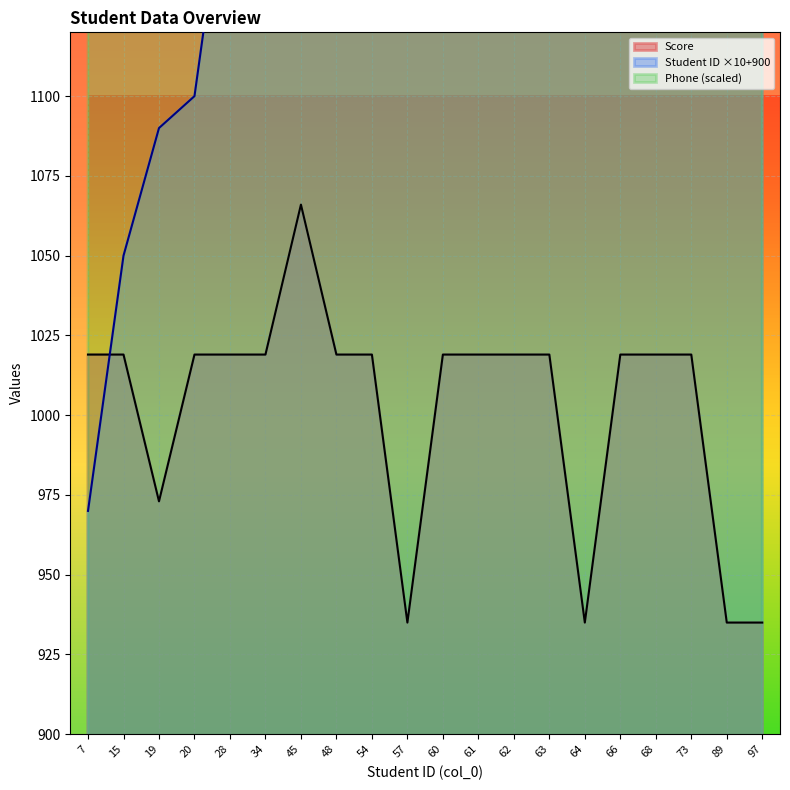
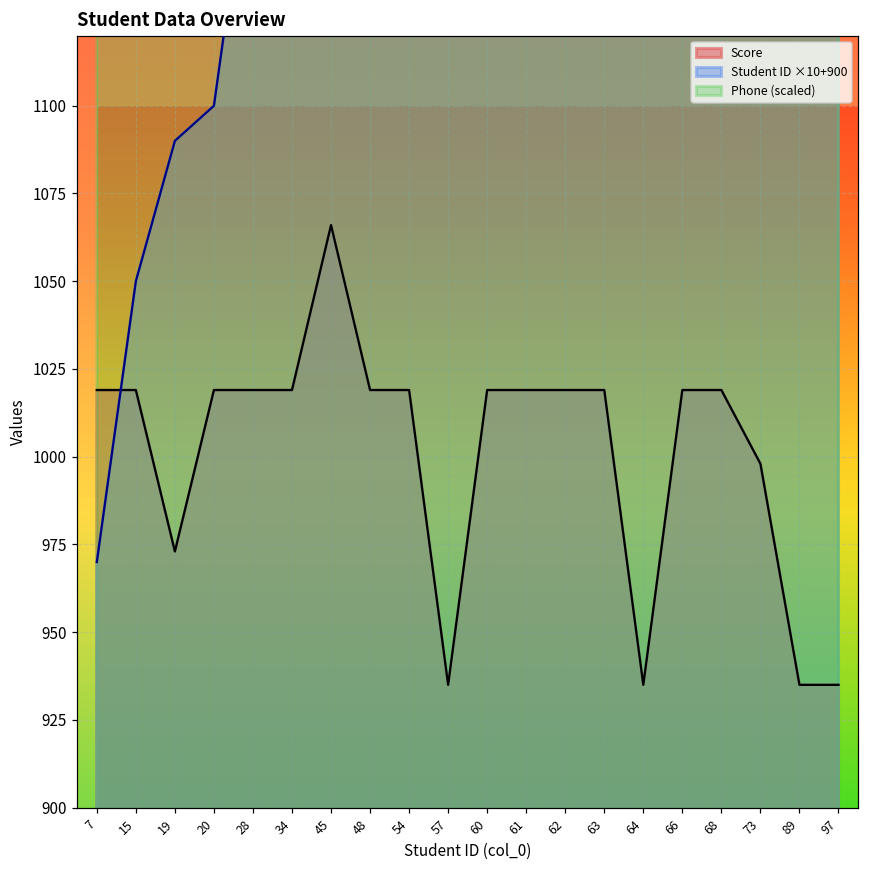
  {
    "Score": {
      "7": 1019,
      "15": 1019,
      "19": 973,
      "20": 1019,
      "28": 1019,
      "34": 1019,
      "45": 1066,
      "48": 1019,
      "54": 1019,
      "57": 935,
      "60": 1019,
      "61": 1019,
      "62": 1019,
      "63": 1019,
      "64": 935,
      "66": 1019,
      "68": 1019,
-     "73": 1019,
+     "73": 998,
      "89": 935,
      "97": 935
    },
    "Student ID ×10+900": {
      "7": 970,
      "15": 1050,
      "19": 1090,
      "20": 1100
    }
  }
